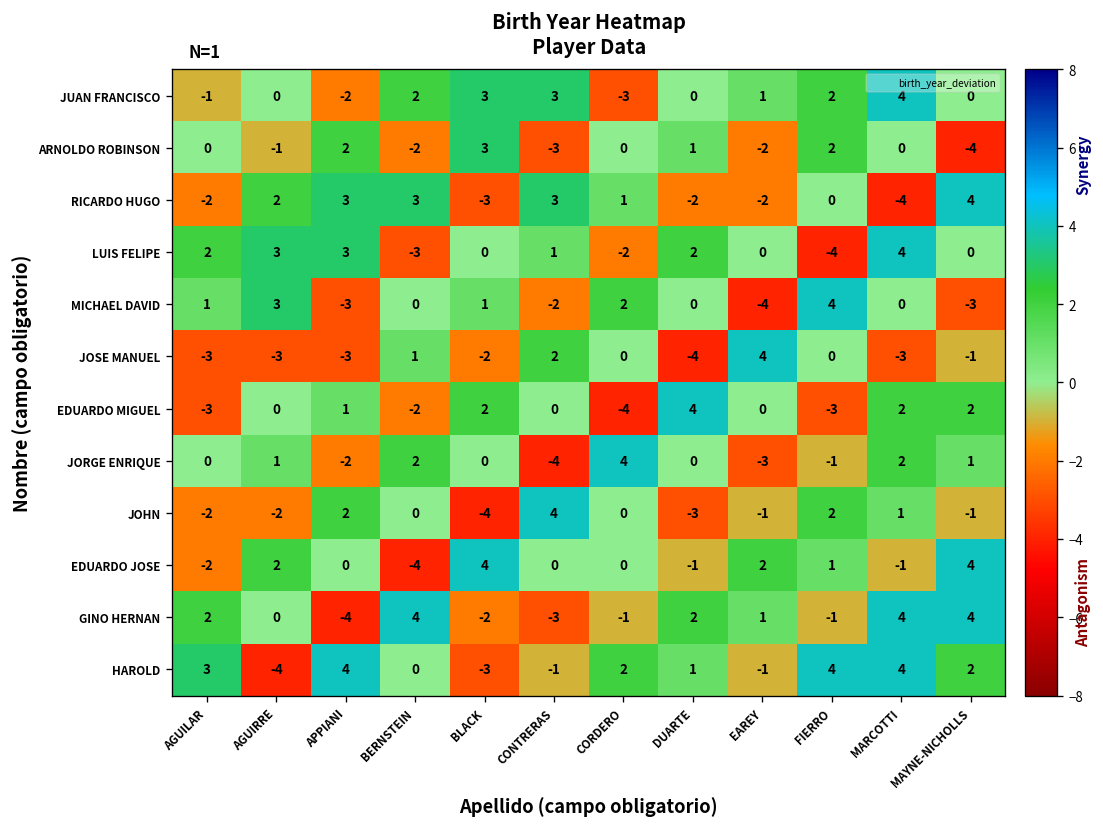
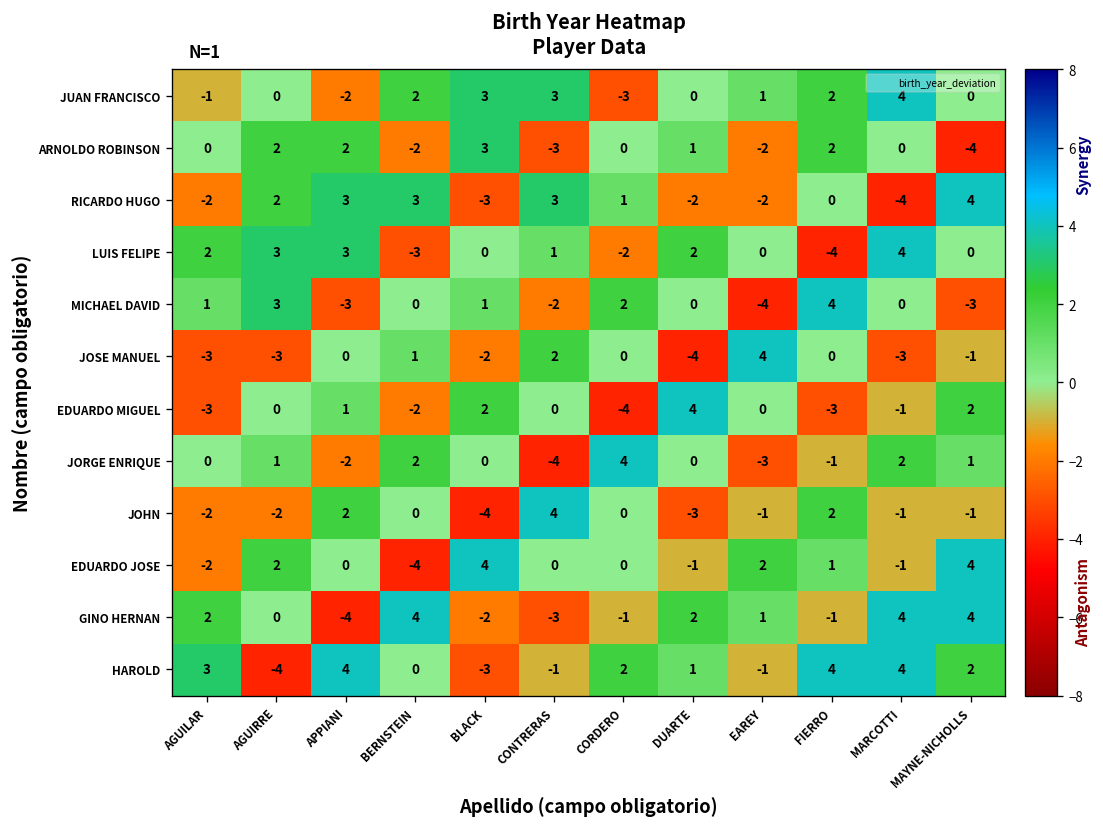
  {
    "JUAN FRANCISCO": {
      "AGUILAR": -1,
      "AGUIRRE": 0,
      "APPIANI": -2,
      "BERNSTEIN": 2,
      "BLACK": 3,
      "CONTRERAS": 3,
      "CORDERO": -3,
      "DUARTE": 0,
      "EAREY": 1,
      "FIERRO": 2
    },
    "ARNOLDO ROBINSON": {
      "AGUILAR": 0,
-     "AGUIRRE": -1,
+     "AGUIRRE": 2,
      "APPIANI": 2,
      "BERNSTEIN": -2,
      "BLACK": 3,
      "CONTRERAS": -3,
      "CORDERO": 0,
      "DUARTE": 1,
      "EAREY": -2,
      "FIERRO": 2,
      "MARCOTTI": 0,
      "MAYNE-NICHOLLS": -4
    },
    "RICARDO HUGO": {
      "AGUILAR": -2,
      "AGUIRRE": 2,
      "APPIANI": 3,
      "BERNSTEIN": 3,
      "BLACK": -3,
      "CONTRERAS": 3,
      "CORDERO": 1,
      "DUARTE": -2,
      "EAREY": -2,
      "FIERRO": 0,
      "MARCOTTI": -4,
      "MAYNE-NICHOLLS": 4
    },
    "LUIS FELIPE": {
      "AGUILAR": 2,
      "AGUIRRE": 3,
      "APPIANI": 3,
      "BERNSTEIN": -3,
      "BLACK": 0,
      "CONTRERAS": 1,
      "CORDERO": -2,
      "DUARTE": 2,
      "EAREY": 0,
      "FIERRO": -4,
      "MARCOTTI": 4,
      "MAYNE-NICHOLLS": 0
    },
    "MICHAEL DAVID": {
      "AGUILAR": 1,
      "AGUIRRE": 3,
      "APPIANI": -3,
      "BERNSTEIN": 0,
      "BLACK": 1,
      "CONTRERAS": -2,
      "CORDERO": 2,
      "DUARTE": 0,
      "EAREY": -4,
      "FIERRO": 4,
      "MARCOTTI": 0,
      "MAYNE-NICHOLLS": -3
    },
    "JOSE MANUEL": {
      "AGUILAR": -3,
      "AGUIRRE": -3,
-     "APPIANI": -3,
+     "APPIANI": 0,
      "BERNSTEIN": 1,
      "BLACK": -2,
      "CONTRERAS": 2,
      "CORDERO": 0,
      "DUARTE": -4,
      "EAREY": 4,
      "FIERRO": 0,
      "MARCOTTI": -3,
      "MAYNE-NICHOLLS": -1
    },
    "EDUARDO MIGUEL": {
      "AGUILAR": -3,
      "AGUIRRE": 0,
      "APPIANI": 1,
      "BERNSTEIN": -2,
      "BLACK": 2,
      "CONTRERAS": 0,
      "CORDERO": -4,
      "DUARTE": 4,
      "EAREY": 0,
      "FIERRO": -3,
-     "MARCOTTI": 2,
+     "MARCOTTI": -1,
      "MAYNE-NICHOLLS": 2
    },
    "JORGE ENRIQUE": {
      "AGUILAR": 0,
      "AGUIRRE": 1,
      "APPIANI": -2,
      "BERNSTEIN": 2,
      "BLACK": 0,
      "CONTRERAS": -4,
      "CORDERO": 4,
      "DUARTE": 0,
      "EAREY": -3,
      "FIERRO": -1,
      "MARCOTTI": 2,
      "MAYNE-NICHOLLS": 1
    },
    "JOHN": {
      "AGUILAR": -2,
      "AGUIRRE": -2,
      "APPIANI": 2,
      "BERNSTEIN": 0,
      "BLACK": -4,
      "CONTRERAS": 4,
      "CORDERO": 0,
      "DUARTE": -3,
      "EAREY": -1,
      "FIERRO": 2,
-     "MARCOTTI": 1,
+     "MARCOTTI": -1,
      "MAYNE-NICHOLLS": -1
    },
    "EDUARDO JOSE": {
      "AGUILAR": -2,
      "AGUIRRE": 2,
      "APPIANI": 0,
      "BERNSTEIN": -4,
      "BLACK": 4,
      "CONTRERAS": 0,
      "CORDERO": 0,
      "DUARTE": -1,
      "EAREY": 2,
      "FIERRO": 1,
      "MARCOTTI": -1,
      "MAYNE-NICHOLLS": 4
    },
    "GINO HERNAN": {
      "AGUILAR": 2,
      "AGUIRRE": 0,
      "APPIANI": -4,
      "BERNSTEIN": 4,
      "BLACK": -2,
      "CONTRERAS": -3,
      "CORDERO": -1,
      "DUARTE": 2,
      "EAREY": 1,
      "FIERRO": -1,
      "MARCOTTI": 4,
      "MAYNE-NICHOLLS": 4
    },
    "HAROLD": {
      "AGUILAR": 3,
      "AGUIRRE": -4,
      "APPIANI": 4,
      "BERNSTEIN": 0,
      "BLACK": -3,
      "CONTRERAS": -1,
      "CORDERO": 2,
      "DUARTE": 1,
      "EAREY": -1,
      "FIERRO": 4,
      "MARCOTTI": 4,
      "MAYNE-NICHOLLS": 2
    }
  }
